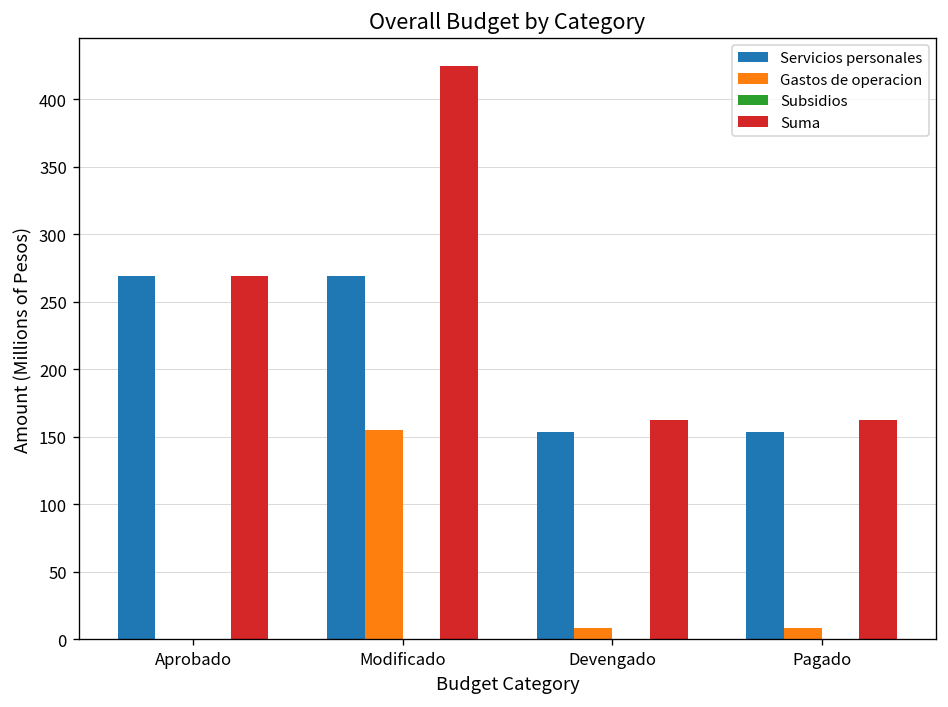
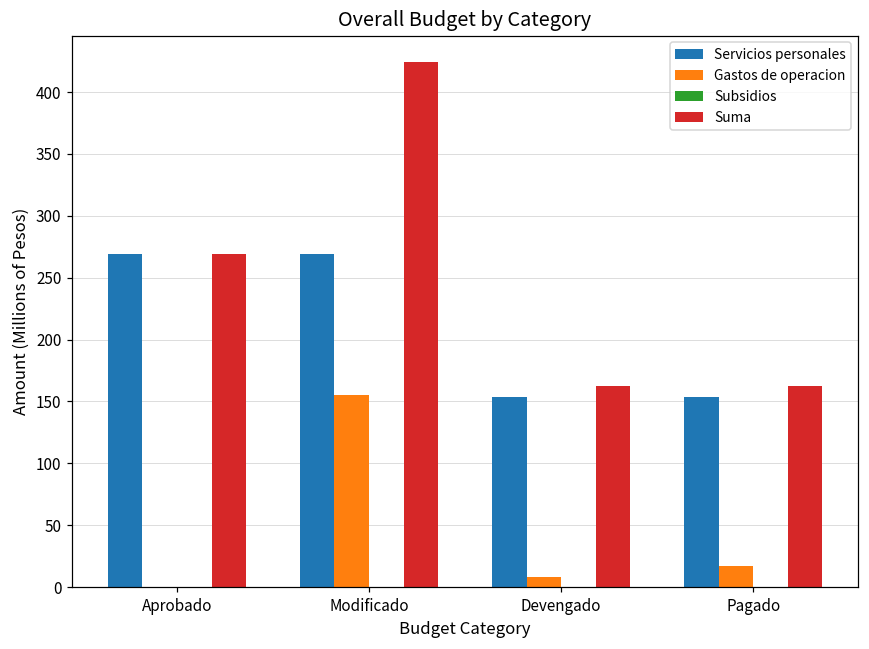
  {
    "Servicios personales": {
      "Aprobado": 269,
      "Modificado": 269,
      "Devengado": 154,
      "Pagado": 154
    },
    "Gastos de operacion": {
      "Modificado": 155,
      "Devengado": 8,
-     "Pagado": 8
+     "Pagado": 17
    },
    "Subsidios": {
      "Aprobado": 0
    },
    "Suma": {
      "Aprobado": 269,
      "Modificado": 424,
      "Devengado": 162,
      "Pagado": 162
    }
  }
